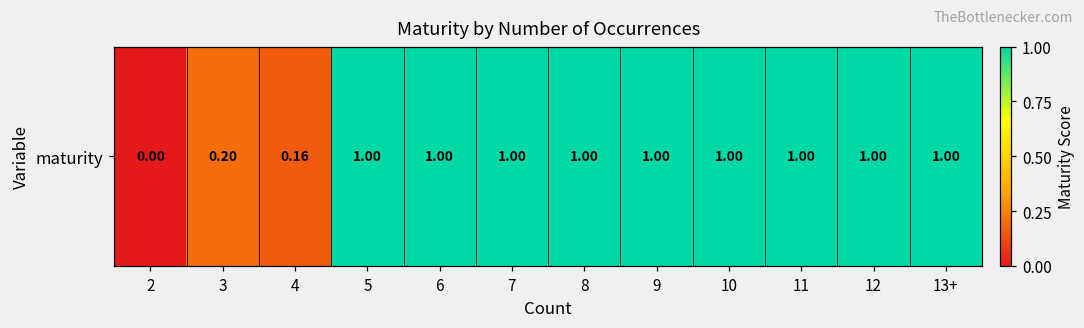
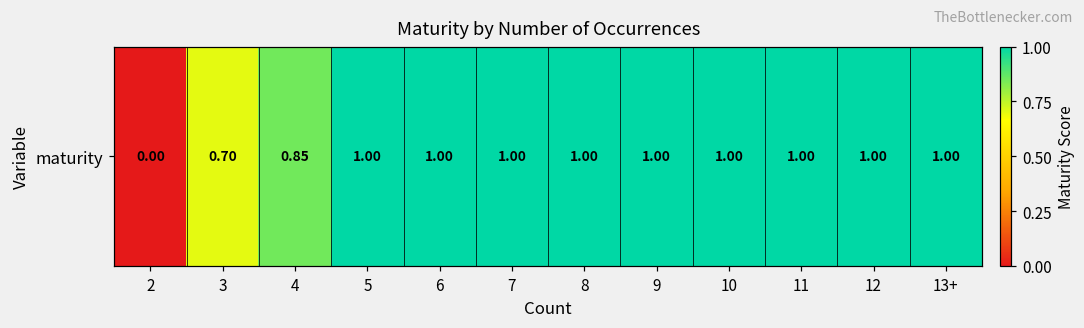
  {
    "maturity": {
      "2": 0.00,
-     "3": 0.20,
-     "4": 0.16,
+     "3": 0.70,
+     "4": 0.85,
      "5": 1.00,
      "6": 1.00,
      "7": 1.00,
      "8": 1.00,
      "9": 1.00,
      "10": 1.00,
      "11": 1.00,
      "12": 1.00,
      "13+": 1.00
    }
  }
